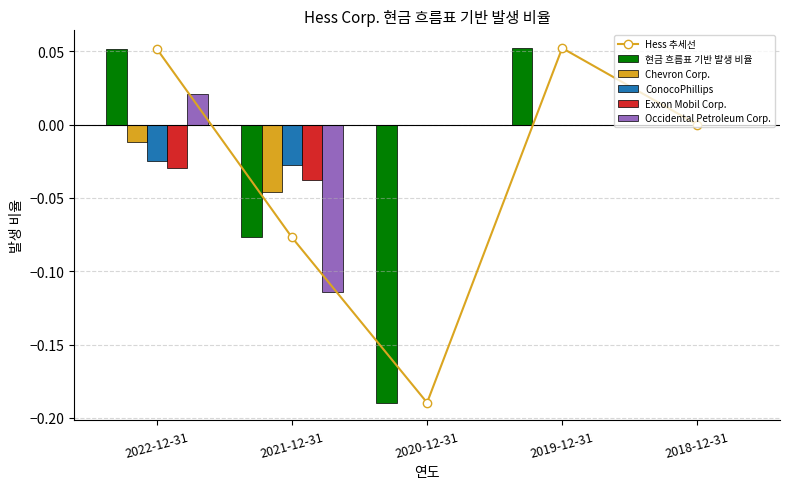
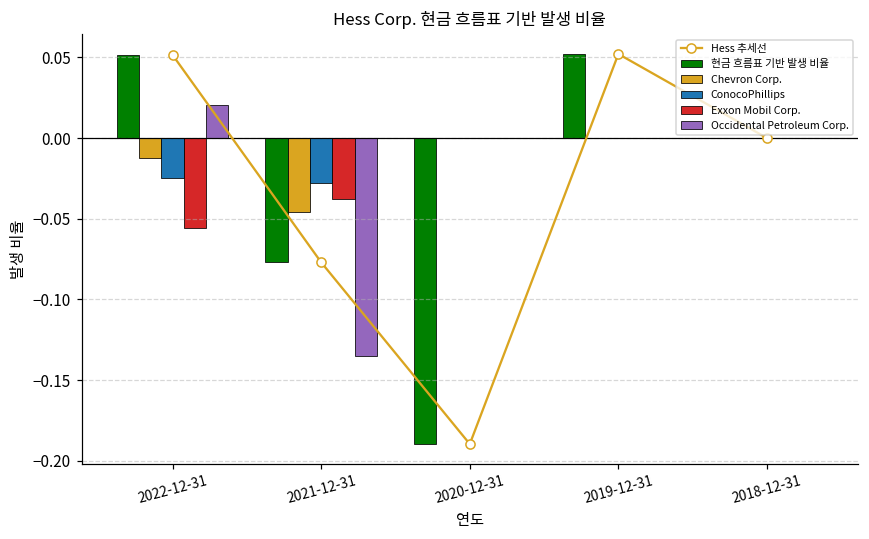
  {
    "현금 흐름표 기반 발생 비율": {
      "2022-12-31": 0.052,
      "2021-12-31": -0.077,
      "2020-12-31": -0.190,
      "2019-12-31": 0.052
    },
    "ConocoPhillips": {
      "2022-12-31": -0.025,
      "2021-12-31": -0.028,
      "2020-12-31": 0.000,
      "2019-12-31": 0.000
    },
    "Exxon Mobil Corp.": {
-     "2022-12-31": -0.029,
+     "2022-12-31": -0.056,
      "2021-12-31": -0.038,
      "2020-12-31": 0.000,
      "2019-12-31": 0.000
    },
    "Occidental Petroleum Corp.": {
      "2022-12-31": 0.021,
-     "2021-12-31": -0.114,
+     "2021-12-31": -0.135,
      "2020-12-31": 0.000,
      "2019-12-31": 0.000
    }
  }
